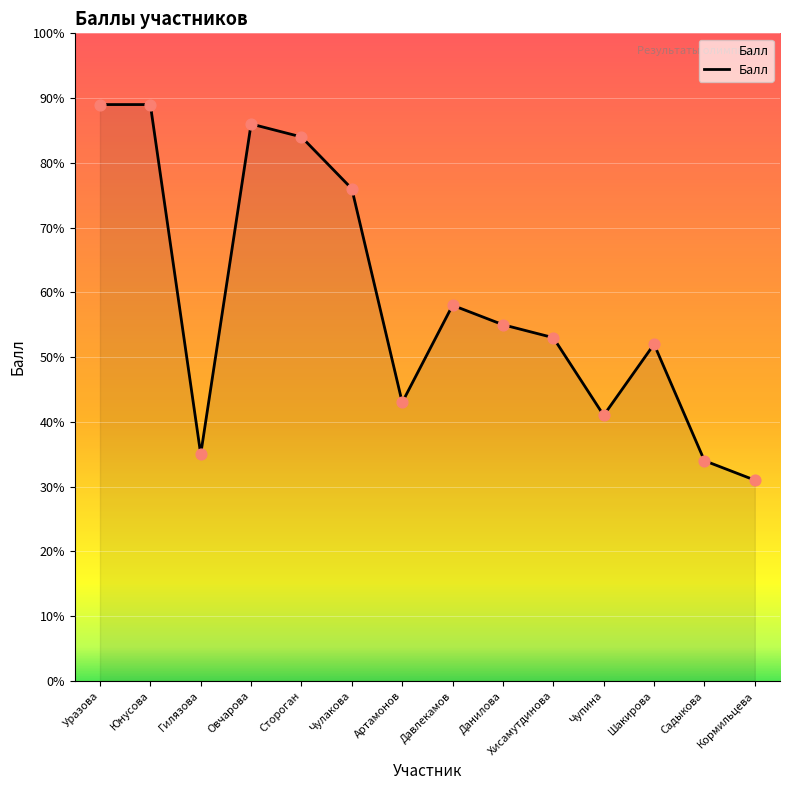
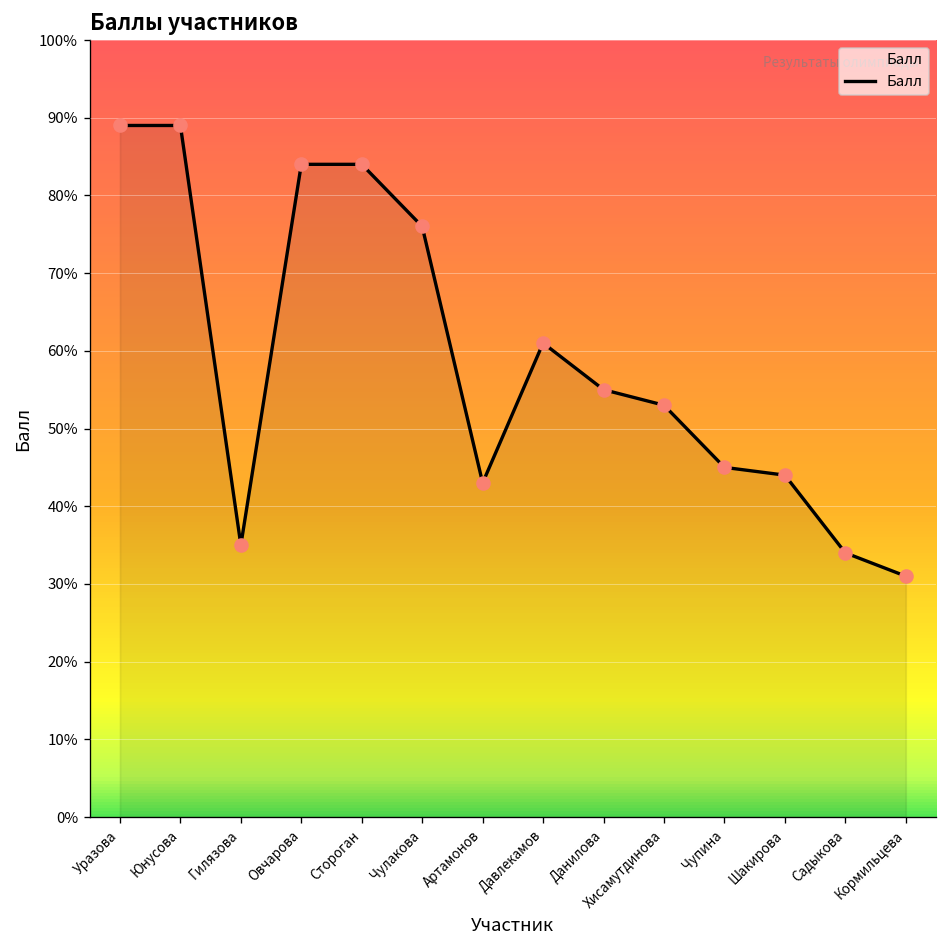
  {
    "Уразова": "89%",
    "Юнусова": "89%",
    "Гилязова": "35%",
-   "Овчарова": "86%",
+   "Овчарова": "84%",
    "Стороган": "84%",
    "Чулакова": "76%",
    "Артамонов": "43%",
-   "Давлекамов": "58%",
+   "Давлекамов": "61%",
    "Данилова": "55%",
    "Хисамутдинова": "53%",
-   "Чупина": "41%",
-   "Шакирова": "52%",
+   "Чупина": "45%",
+   "Шакирова": "44%",
    "Садыкова": "34%",
    "Кормильцева": "31%"
  }
